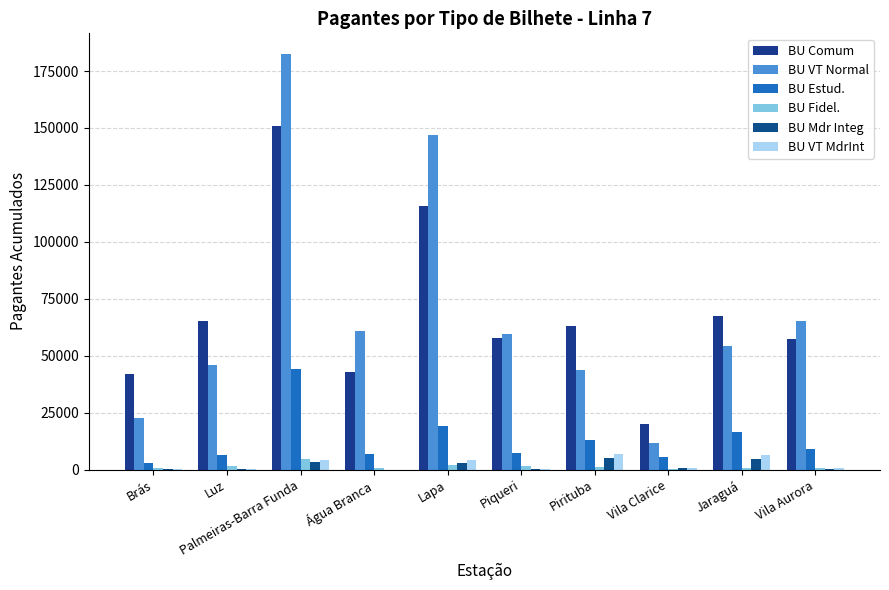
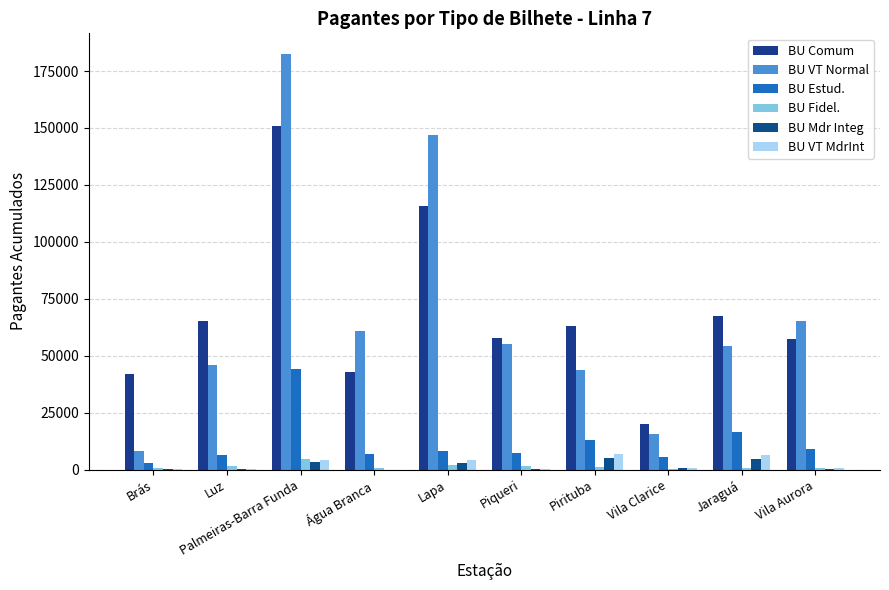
  {
    "BU VT Normal": {
-     "Brás": 23000,
+     "Brás": 8000,
      "Luz": 46000,
      "Palmeiras-Barra Funda": 182000,
      "Água Branca": 61000,
      "Lapa": 147000,
-     "Piqueri": 60000,
+     "Piqueri": 55000,
      "Pirituba": 44000,
-     "Vila Clarice": 12000,
+     "Vila Clarice": 15000,
      "Jaraguá": 54000,
      "Vila Aurora": 65000
    },
    "BU Estud.": {
      "Brás": 3000,
      "Luz": 6000,
      "Palmeiras-Barra Funda": 44000,
      "Água Branca": 7000,
-     "Lapa": 19000,
+     "Lapa": 8000,
      "Piqueri": 7000,
      "Pirituba": 13000,
      "Vila Clarice": 6000,
      "Jaraguá": 17000,
      "Vila Aurora": 9000
    }
  }
